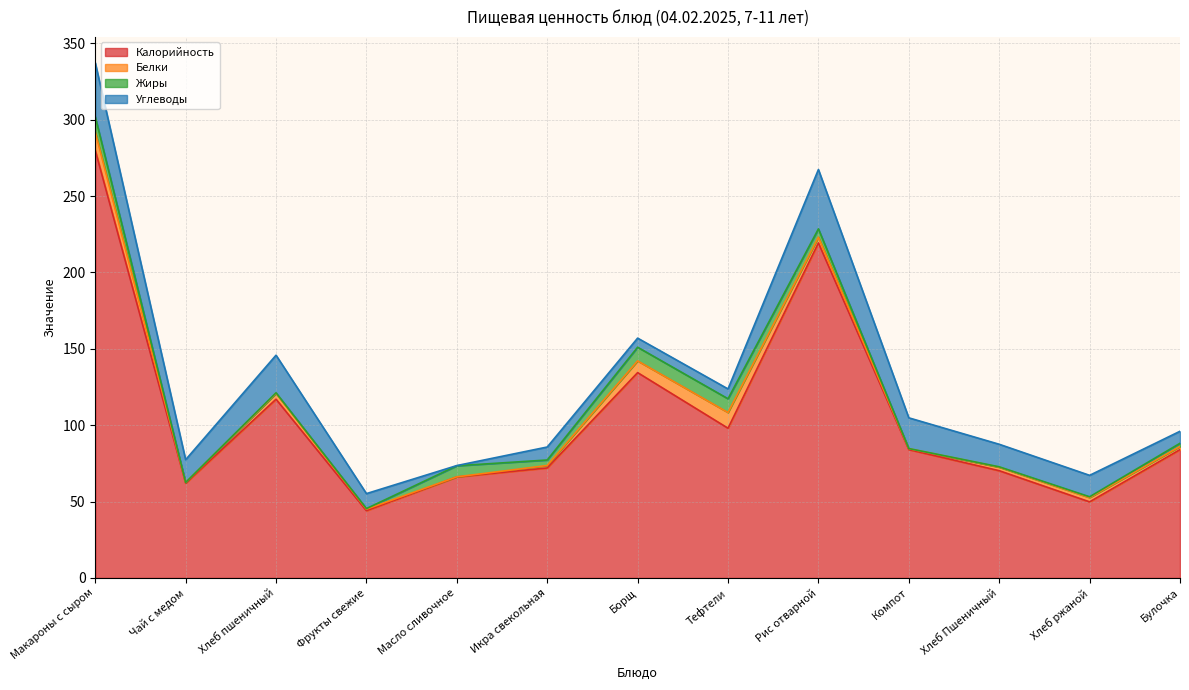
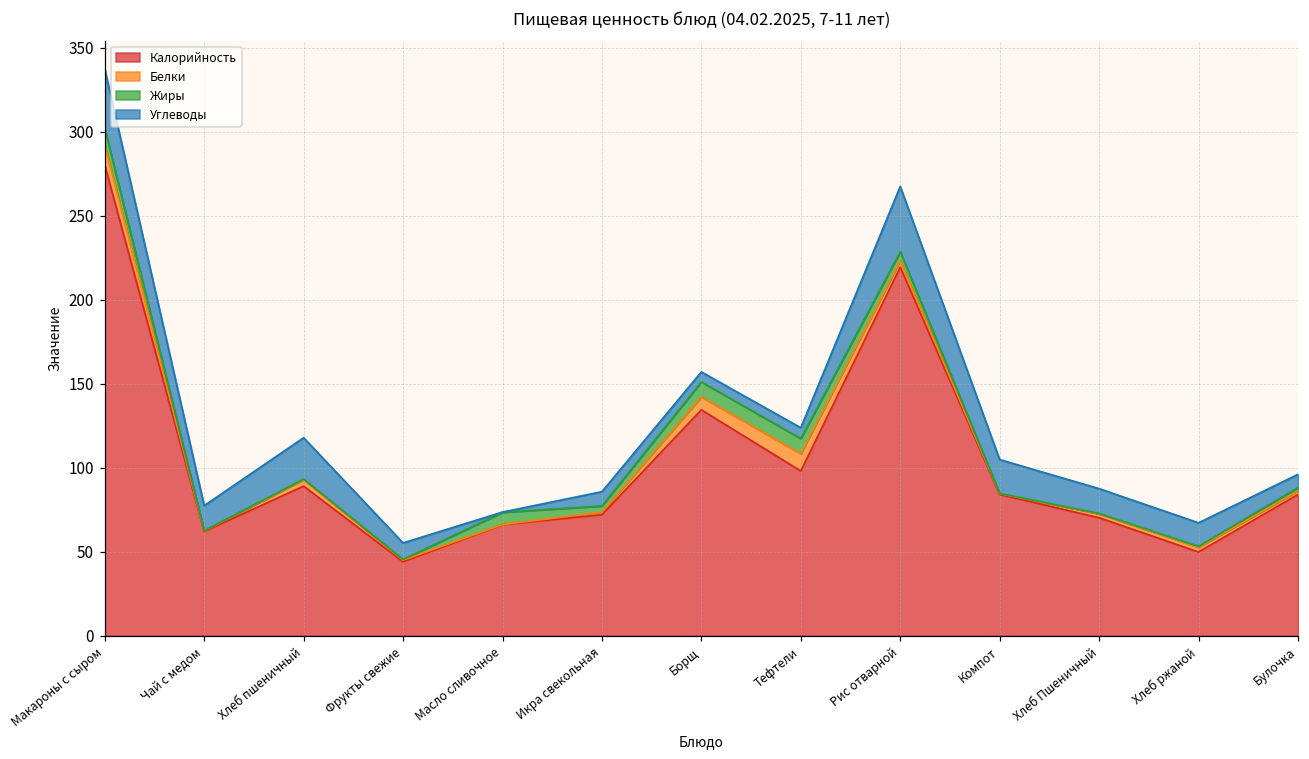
  {
    "Калорийность": {
      "Макароны с сыром": 280,
-     "Хлеб пшеничный": 117,
+     "Хлеб пшеничный": 89,
      "Борщ": 134,
      "Тефтели": 98,
      "Рис отварной": 219,
      "Хлеб Пшеничный": 70,
      "Хлеб ржаной": 50,
      "Булочка": 84
    },
    "Белки": {
      "Макароны с сыром": 12,
      "Борщ": 8,
      "Тефтели": 10,
      "Рис отварной": 4,
      "Булочка": 2
    },
    "Жиры": {
      "Макароны с сыром": 10,
      "Икра свекольная": 4,
      "Борщ": 9,
      "Тефтели": 9,
      "Рис отварной": 5,
      "Булочка": 2
    },
    "Углеводы": {
      "Макароны с сыром": 35,
      "Чай с медом": 15,
      "Хлеб пшеничный": 25,
      "Фрукты свежие": 10,
      "Икра свекольная": 9,
      "Борщ": 6,
      "Тефтели": 6,
      "Рис отварной": 39,
      "Компот": 20,
      "Хлеб Пшеничный": 15,
      "Хлеб ржаной": 14,
      "Булочка": 8
    }
  }
